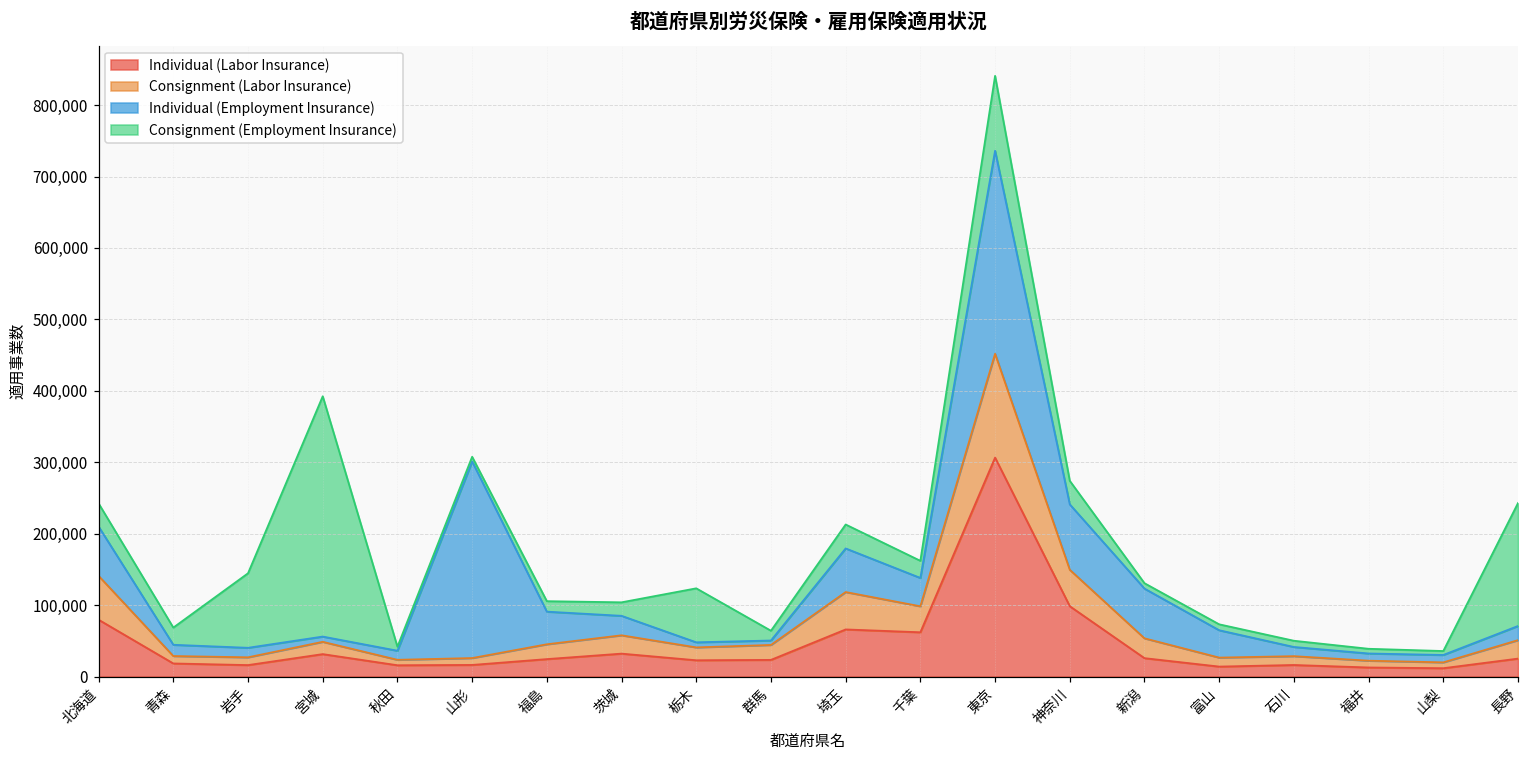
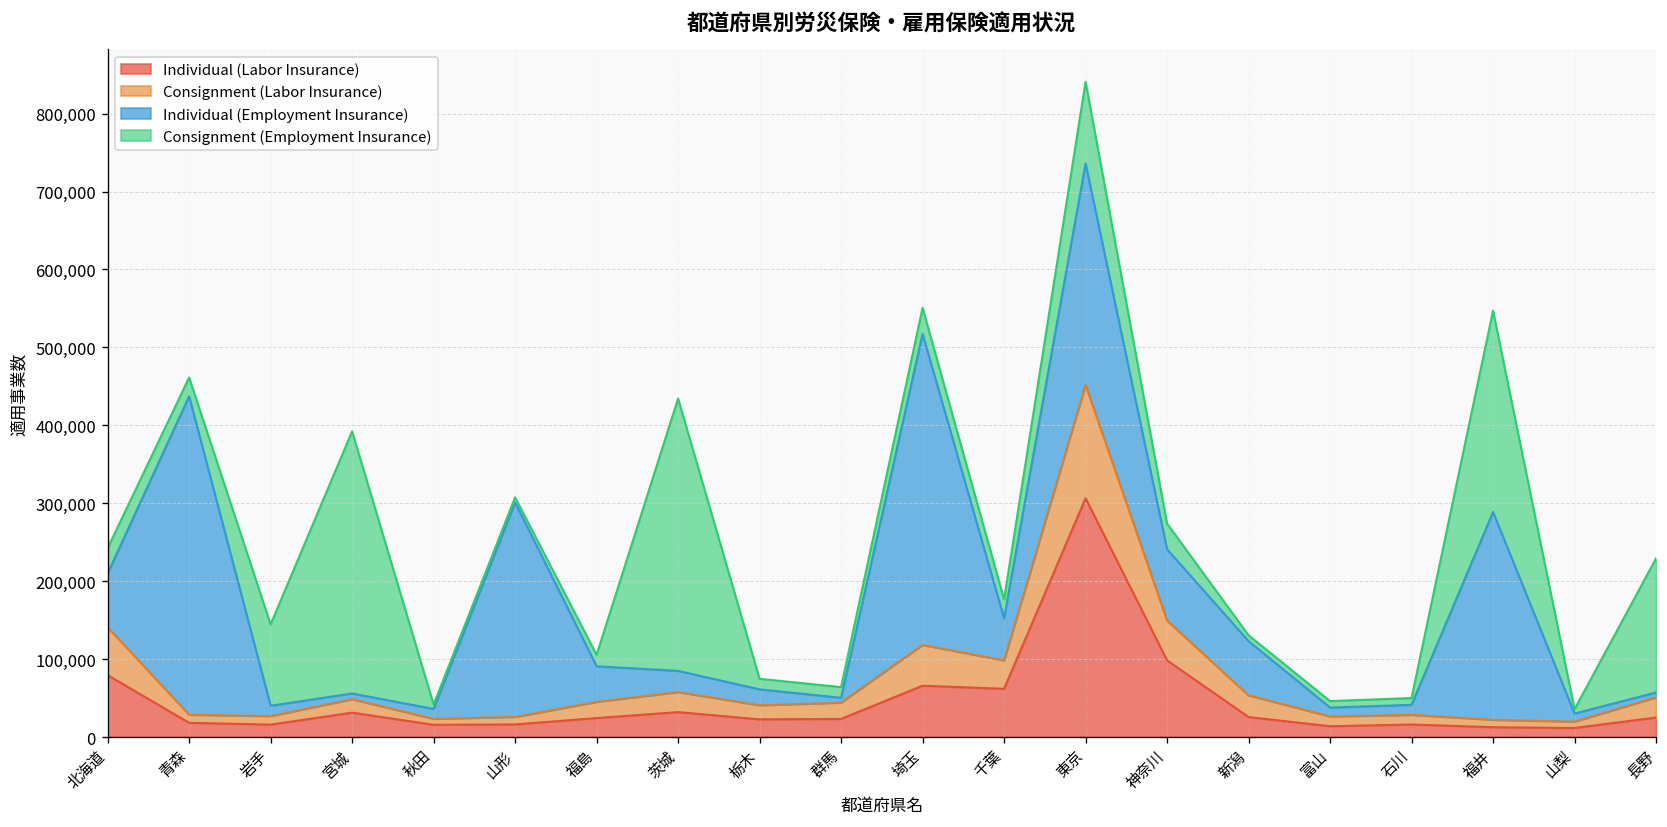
  {
    "Individual (Employment Insurance)": {
      "北海道": "70,000",
-     "青森": "20,000",
+     "青森": "410,000",
      "岩手": "10,000",
      "宮城": "10,000",
      "秋田": "10,000",
      "山形": "280,000",
      "福島": "50,000",
      "茨城": "30,000",
-     "栃木": "10,000",
+     "栃木": "20,000",
      "群馬": "10,000",
-     "埼玉": "60,000",
-     "千葉": "40,000",
+     "埼玉": "400,000",
+     "千葉": "50,000",
      "東京": "280,000",
      "神奈川": "90,000",
      "新潟": "70,000",
-     "富山": "40,000",
+     "富山": "10,000",
      "石川": "10,000",
-     "福井": "10,000",
+     "福井": "270,000",
      "山梨": "10,000",
-     "長野": "20,000"
+     "長野": "10,000"
    },
    "Consignment (Employment Insurance)": {
      "北海道": "30,000",
      "青森": "20,000",
      "岩手": "100,000",
      "宮城": "340,000",
      "秋田": "10,000",
      "山形": "10,000",
      "福島": "10,000",
-     "茨城": "20,000",
-     "栃木": "80,000",
+     "茨城": "350,000",
+     "栃木": "10,000",
      "群馬": "10,000",
      "埼玉": "30,000",
      "千葉": "20,000",
      "東京": "100,000",
      "神奈川": "30,000",
      "新潟": "10,000",
      "富山": "10,000",
      "石川": "10,000",
-     "福井": "10,000",
+     "福井": "260,000",
      "山梨": "10,000",
      "長野": "170,000"
    }
  }
